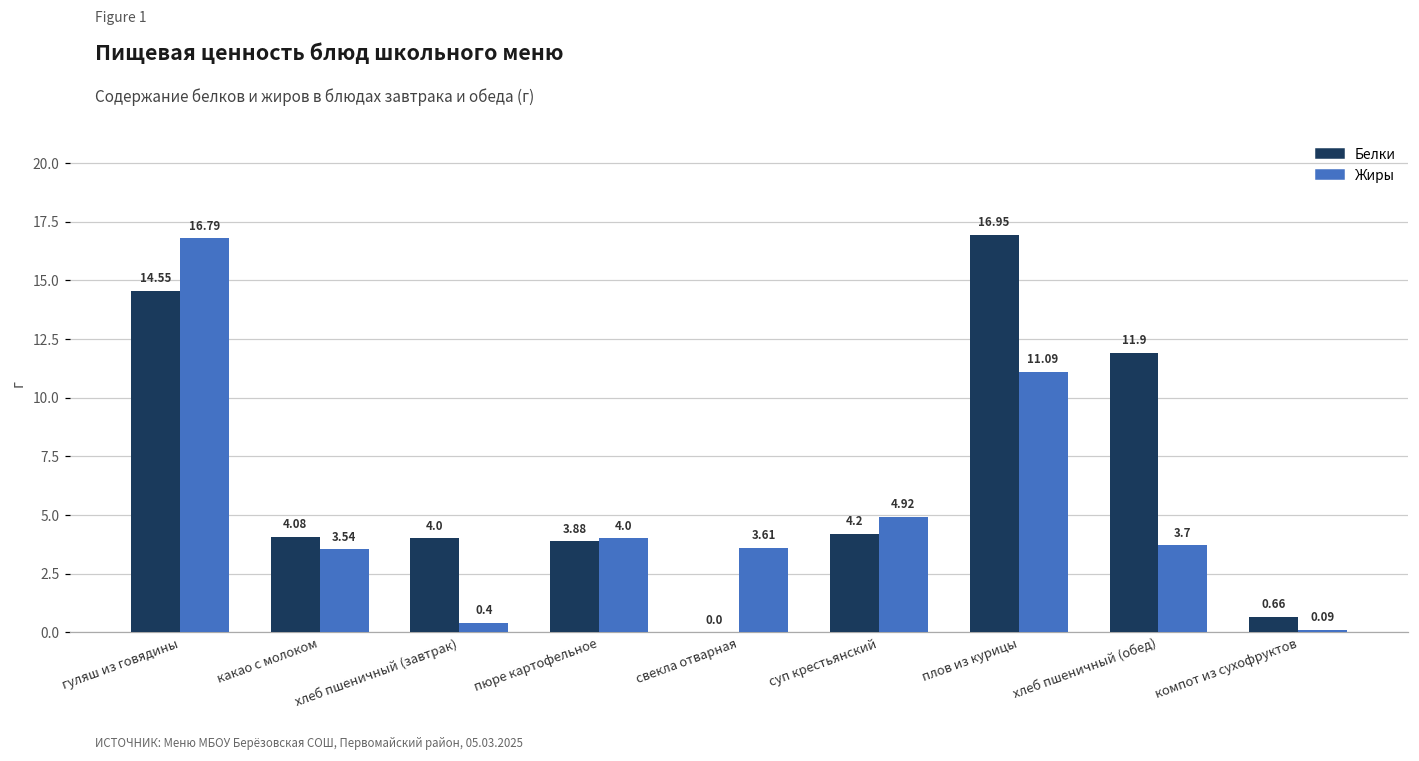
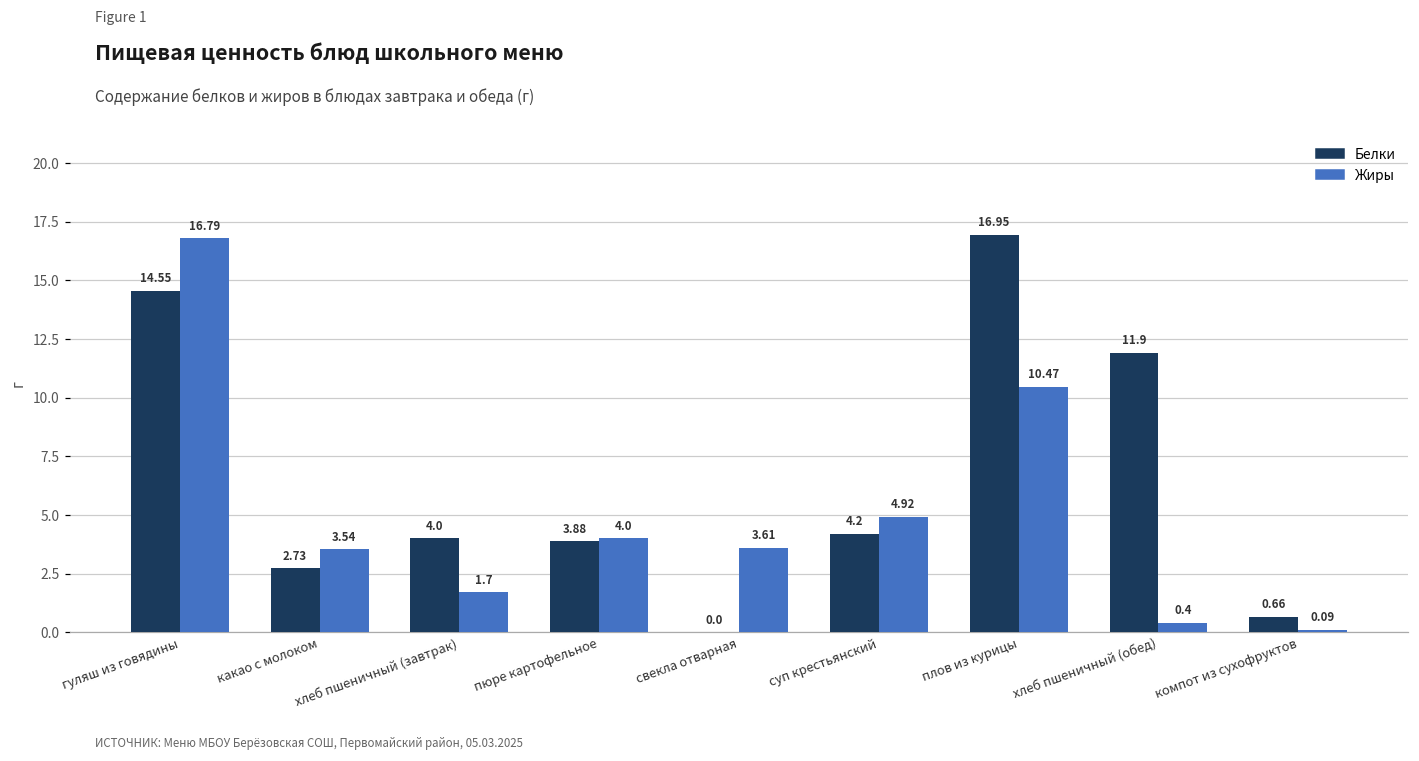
  {
    "Белки": {
      "гуляш из говядины": 14.55,
-     "какао с молоком": 4.08,
+     "какао с молоком": 2.73,
      "хлеб пшеничный (завтрак)": 4.0,
      "пюре картофельное": 3.88,
      "свекла отварная": 0.0,
      "суп крестьянский": 4.2,
      "плов из курицы": 16.95,
      "хлеб пшеничный (обед)": 11.9,
      "компот из сухофруктов": 0.66
    },
    "Жиры": {
      "гуляш из говядины": 16.79,
      "какао с молоком": 3.54,
-     "хлеб пшеничный (завтрак)": 0.4,
+     "хлеб пшеничный (завтрак)": 1.7,
      "пюре картофельное": 4.0,
      "свекла отварная": 3.61,
      "суп крестьянский": 4.92,
-     "плов из курицы": 11.09,
-     "хлеб пшеничный (обед)": 3.7,
+     "плов из курицы": 10.47,
+     "хлеб пшеничный (обед)": 0.4,
      "компот из сухофруктов": 0.09
    }
  }
